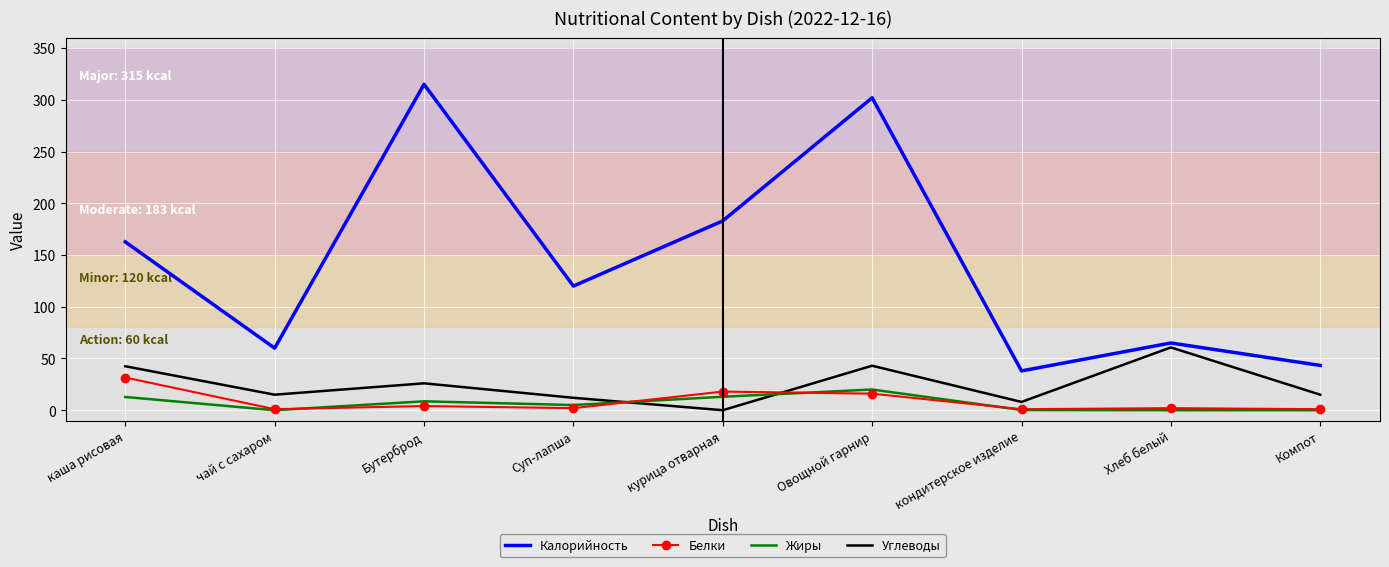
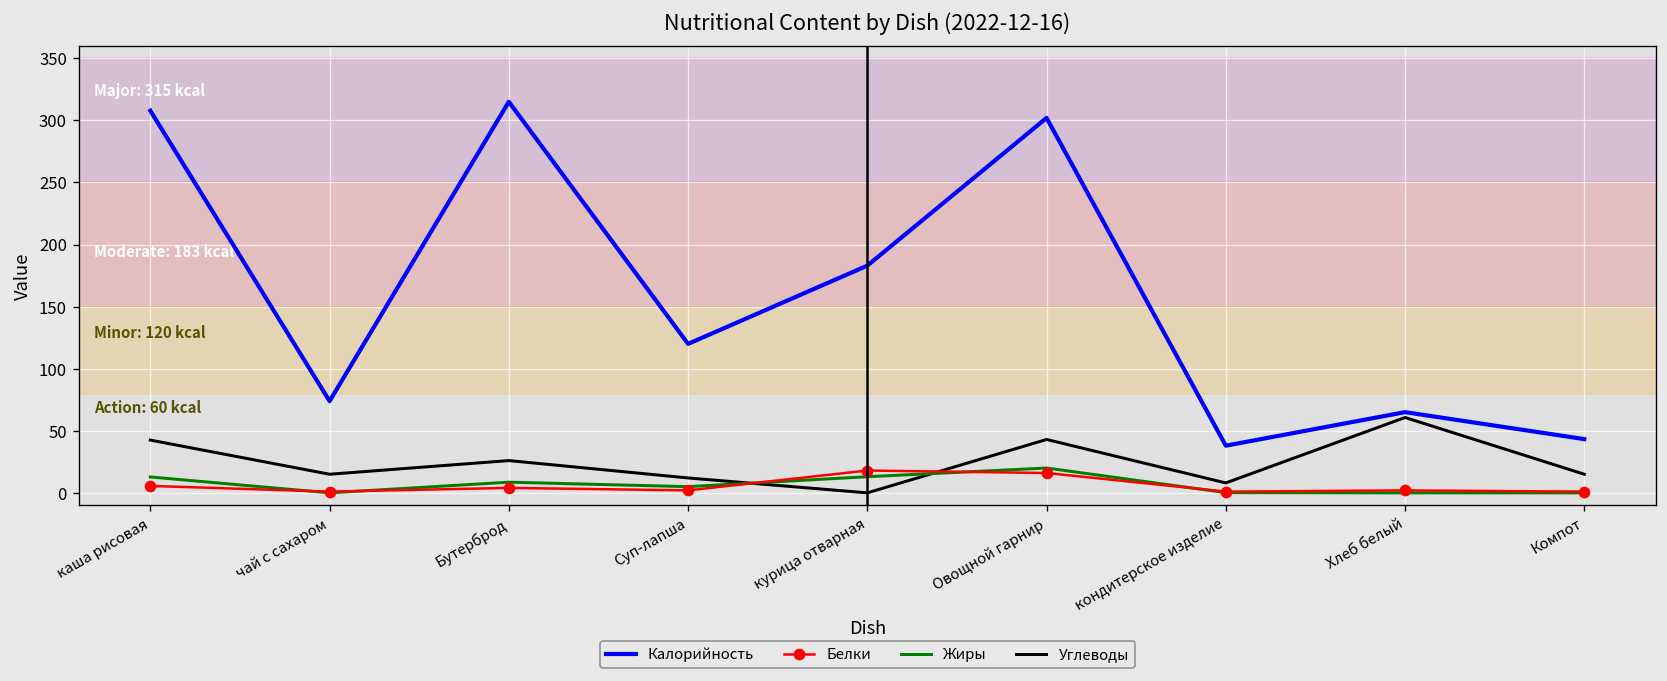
  {
    "Калорийность": {
-     "каша рисовая": 163,
-     "чай с сахаром": 60,
+     "каша рисовая": 308,
+     "чай с сахаром": 74,
      "Бутерброд": 315,
      "Суп-лапша": 120,
      "курица отварная": 183,
      "Овощной гарнир": 302,
      "кондитерское изделие": 38,
      "Хлеб белый": 65,
      "Компот": 43
    },
    "Белки": {
-     "каша рисовая": 32,
+     "каша рисовая": 6,
      "Бутерброд": 4,
      "Суп-лапша": 2,
      "курица отварная": 18,
      "Овощной гарнир": 16
    },
    "Жиры": {
      "каша рисовая": 13,
      "Бутерброд": 9,
      "Суп-лапша": 5,
      "курица отварная": 13,
      "Овощной гарнир": 20
    },
    "Углеводы": {
      "чай с сахаром": 15,
      "Бутерброд": 26,
      "Суп-лапша": 12,
      "курица отварная": 0,
      "Овощной гарнир": 43,
      "кондитерское изделие": 8,
      "Хлеб белый": 61,
      "Компот": 15
    }
  }
